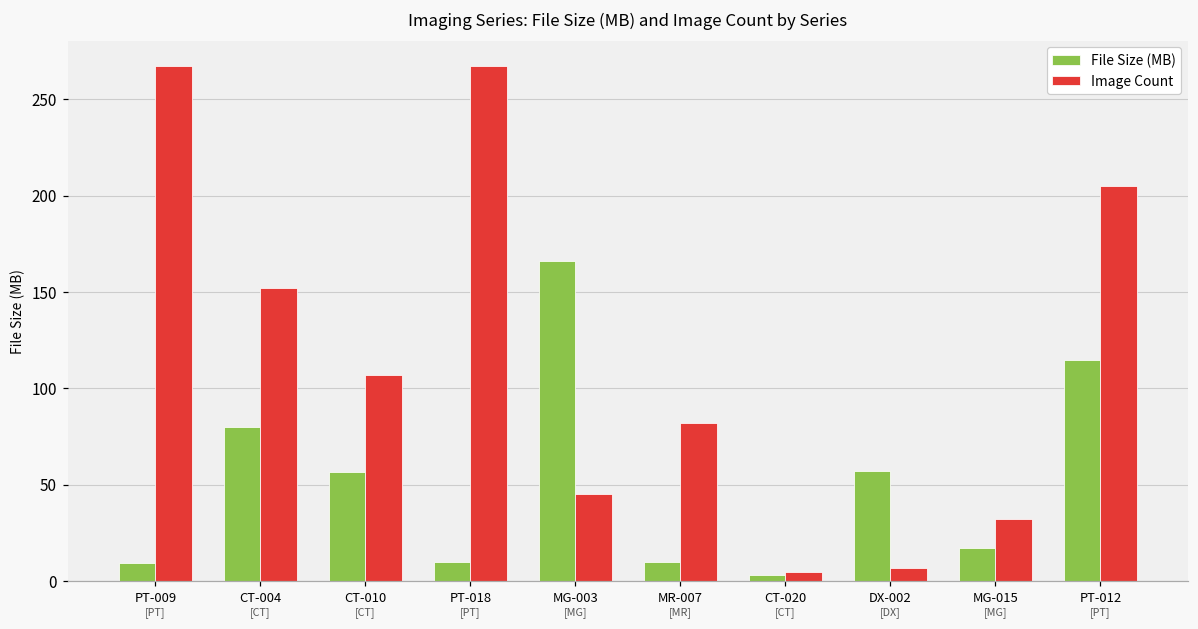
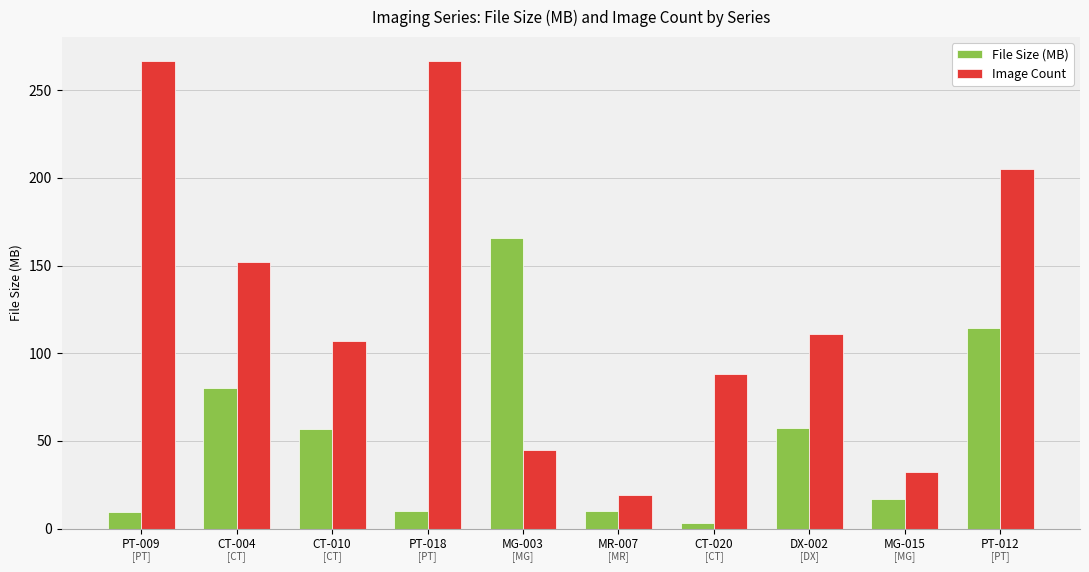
  {
    "File Size (MB)": {
      "PT-009": 9,
      "CT-004": 80,
      "CT-010": 57,
      "PT-018": 10,
      "MG-003": 166,
      "MR-007": 10,
      "CT-020": 3,
      "DX-002": 57,
      "MG-015": 17,
      "PT-012": 115
    },
    "Image Count": {
      "PT-009": 267,
      "CT-004": 152,
      "CT-010": 107,
      "PT-018": 267,
      "MG-003": 45,
-     "MR-007": 82,
-     "CT-020": 5,
-     "DX-002": 7,
+     "MR-007": 19,
+     "CT-020": 88,
+     "DX-002": 111,
      "MG-015": 32,
      "PT-012": 205
    }
  }
